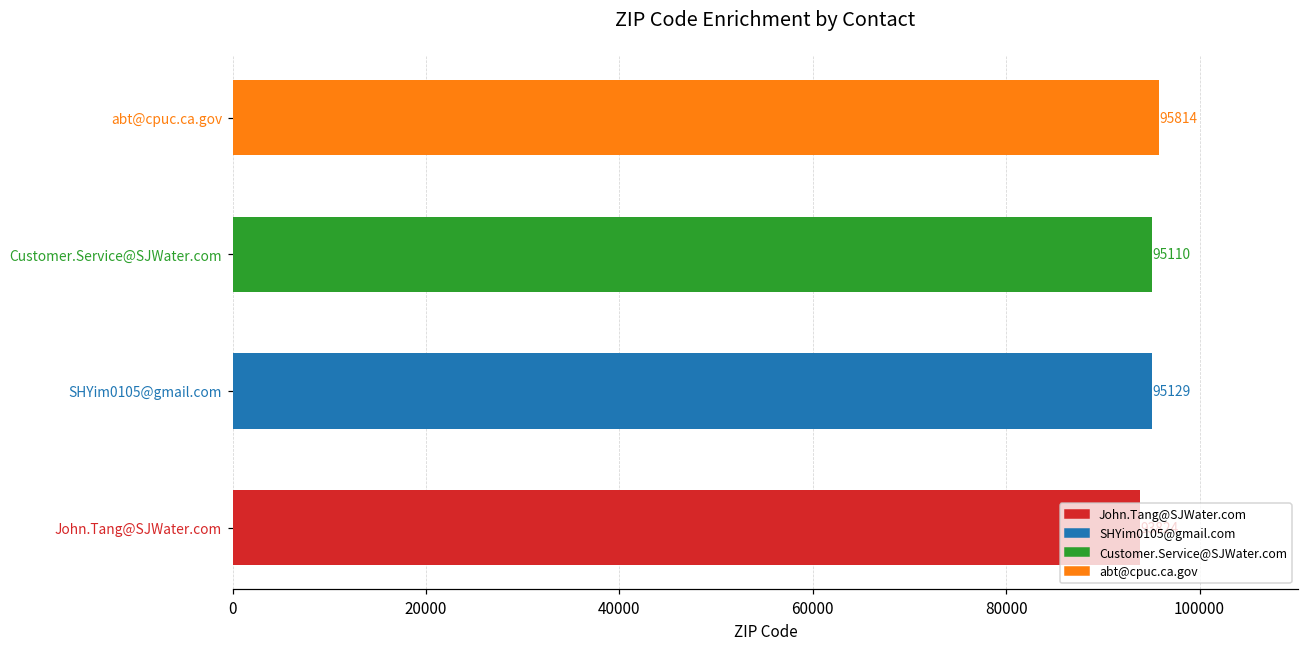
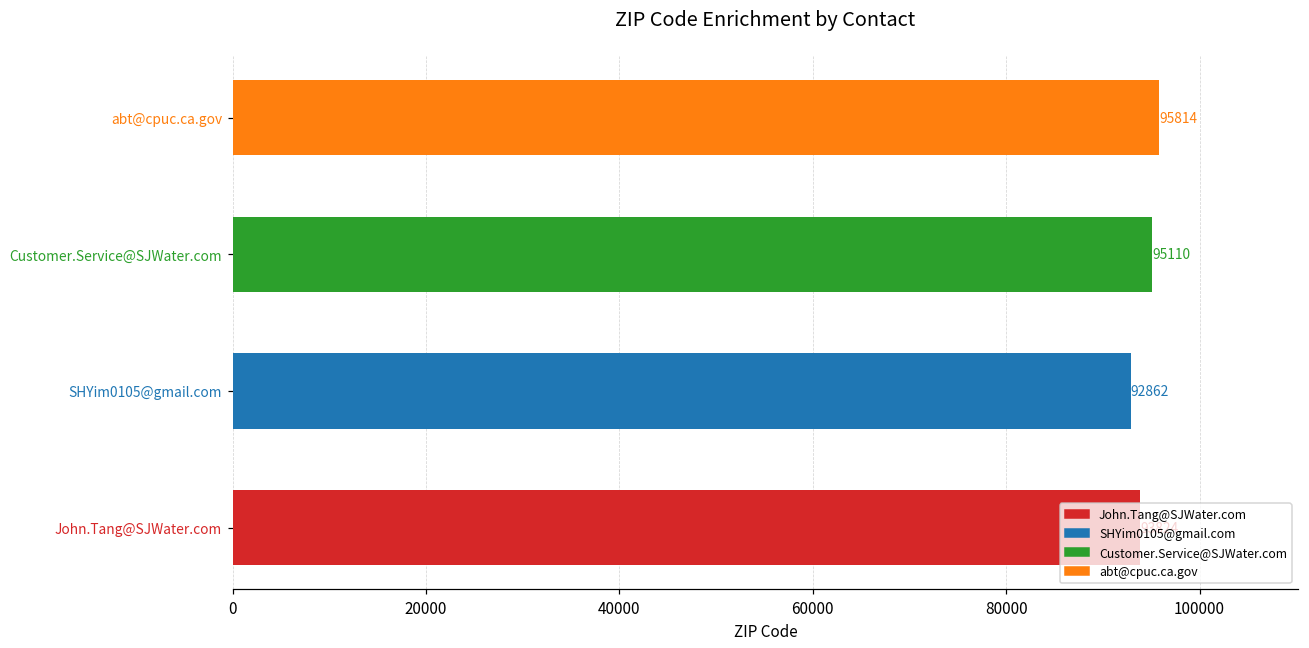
  {
    "abt@cpuc.ca.gov": 95814,
    "Customer.Service@SJWater.com": 95110,
-   "SHYim0105@gmail.com": 95129
+   "SHYim0105@gmail.com": 92862
  }
